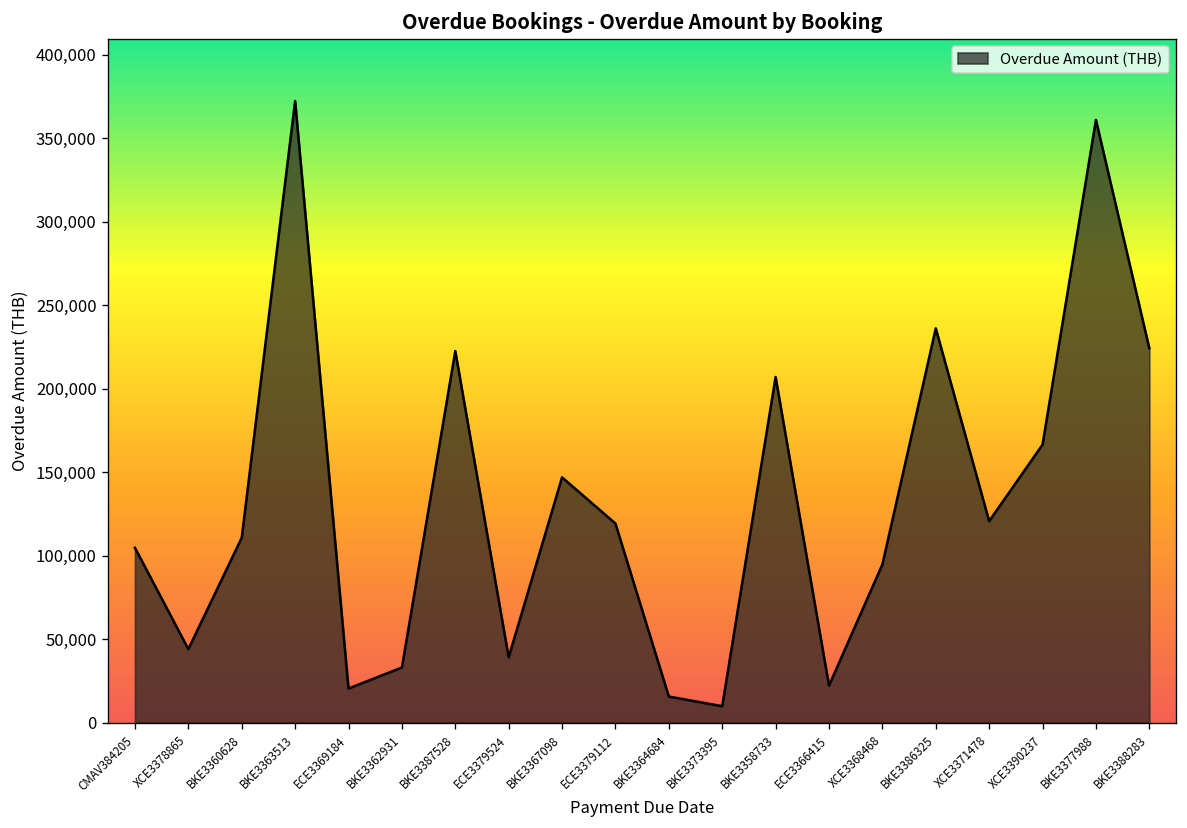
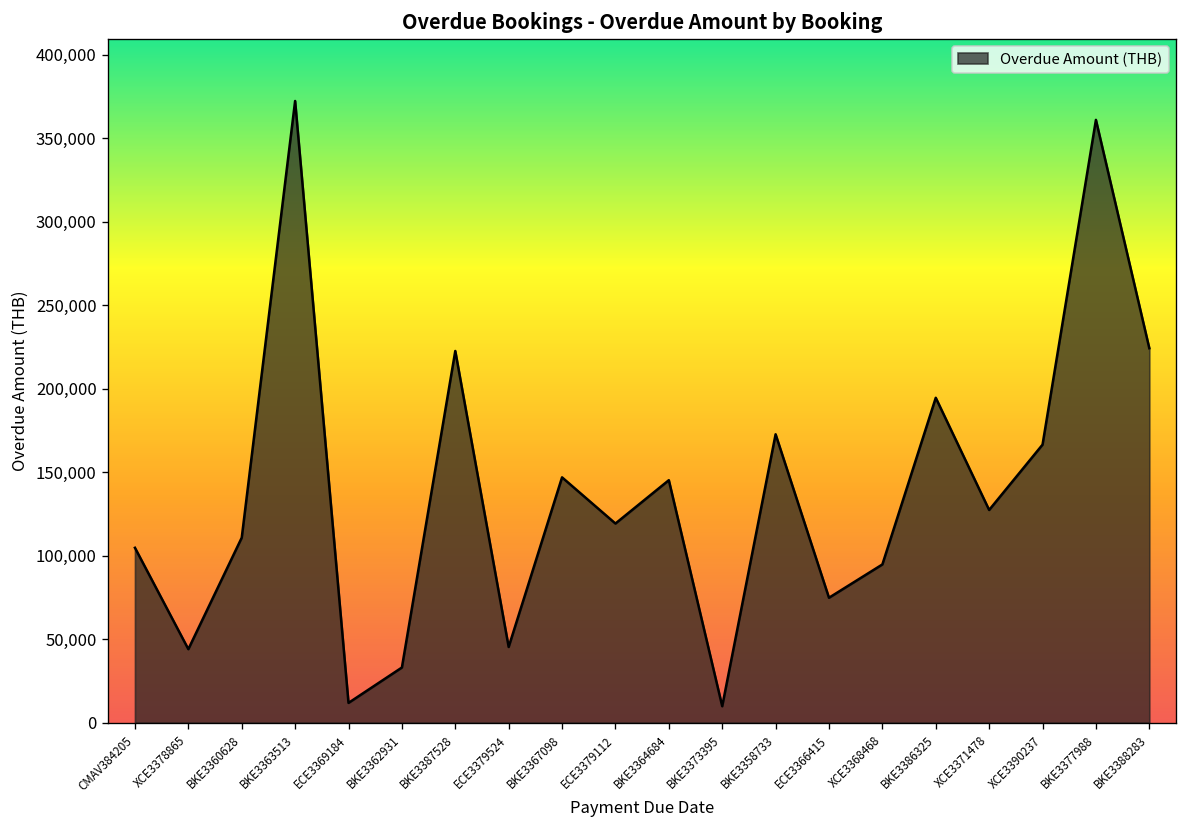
  {
    "CMAV384205": "105,000",
    "XCE3378865": "44,000",
    "BKE3360628": "111,000",
    "BKE3363513": "372,000",
-   "ECE3369184": "20,000",
+   "ECE3369184": "12,000",
    "BKE3362931": "33,000",
    "BKE3387528": "223,000",
-   "ECE3379524": "39,000",
+   "ECE3379524": "45,000",
    "BKE3367098": "147,000",
    "ECE3379112": "119,000",
-   "BKE3364684": "16,000",
+   "BKE3364684": "145,000",
    "BKE3373395": "10,000",
-   "BKE3358733": "207,000",
-   "ECE3366415": "22,000",
+   "BKE3358733": "173,000",
+   "ECE3366415": "75,000",
    "XCE3368468": "95,000",
-   "BKE3386325": "236,000",
-   "XCE3371478": "121,000",
+   "BKE3386325": "195,000",
+   "XCE3371478": "127,000",
    "XCE3390237": "166,000",
    "BKE3377988": "361,000",
    "BKE3388283": "224,000"
  }
